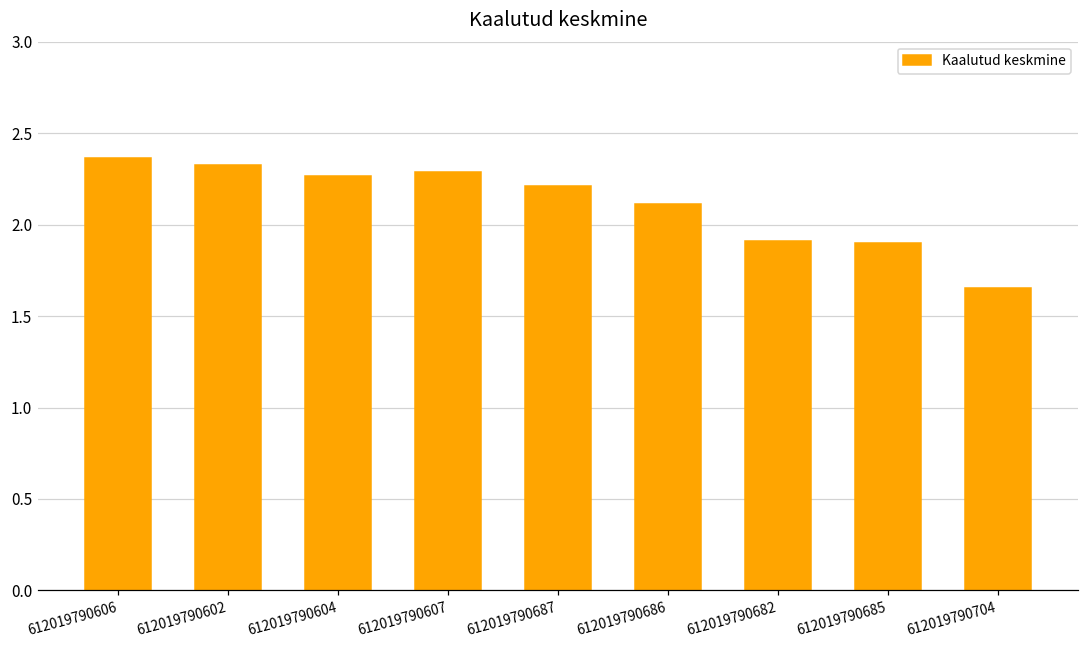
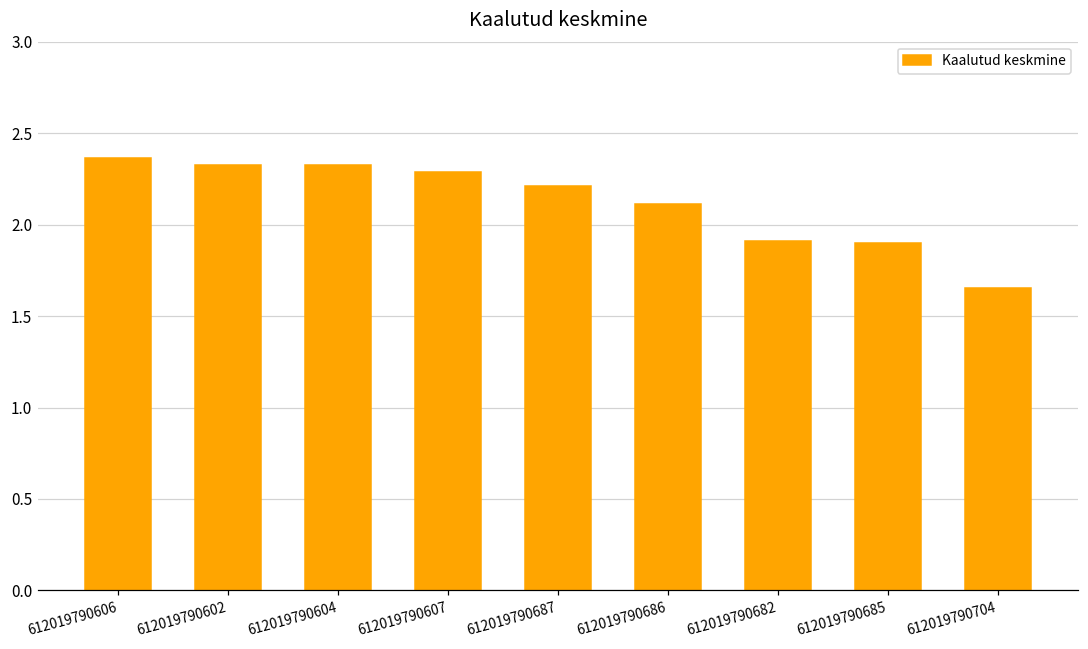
  {
    "612019790606": 2.36,
    "612019790602": 2.33,
-   "612019790604": 2.27,
+   "612019790604": 2.33,
    "612019790607": 2.29,
    "612019790687": 2.21,
    "612019790686": 2.11,
    "612019790682": 1.91,
    "612019790685": 1.90,
    "612019790704": 1.65
  }
